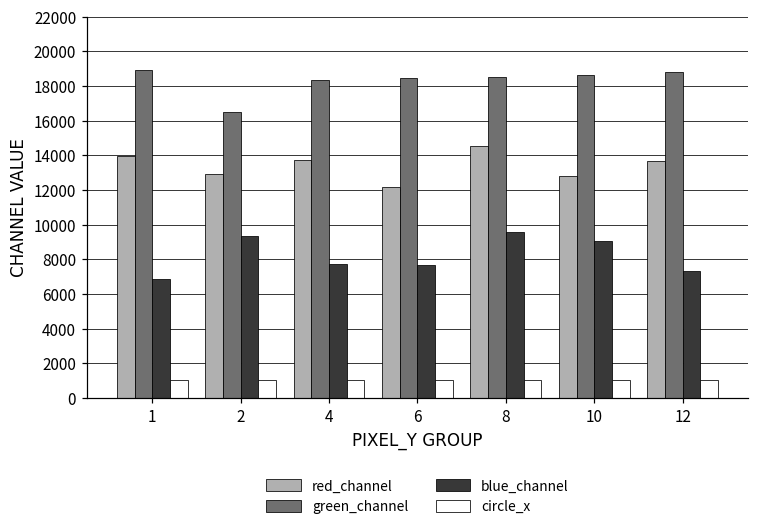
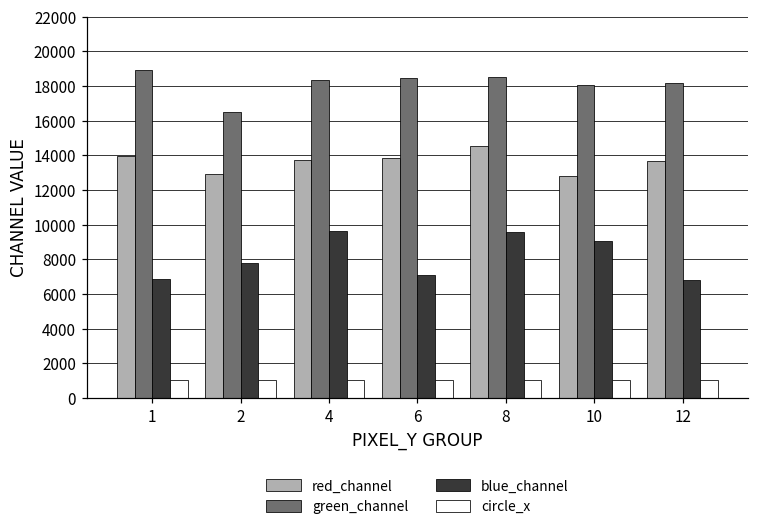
  {
    "red_channel": {
      "1": 14000,
      "2": 12900,
      "4": 13800,
-     "6": 12200,
+     "6": 13900,
      "8": 14600,
      "10": 12800,
      "12": 13700
    },
    "green_channel": {
      "1": 18900,
      "2": 16500,
      "4": 18300,
      "6": 18500,
      "8": 18500,
-     "10": 18600,
-     "12": 18800
+     "10": 18100,
+     "12": 18200
    },
    "blue_channel": {
      "1": 6900,
-     "2": 9300,
-     "4": 7700,
-     "6": 7700,
+     "2": 7800,
+     "4": 9600,
+     "6": 7100,
      "8": 9600,
      "10": 9000,
-     "12": 7300
+     "12": 6800
    },
    "circle_x": {
      "1": 1000,
      "2": 1000,
      "4": 1000,
      "6": 1000,
      "8": 1000,
      "10": 1000,
      "12": 1000
    }
  }
